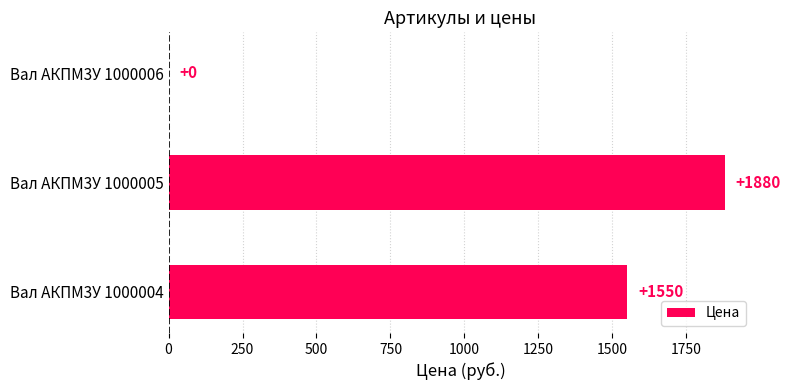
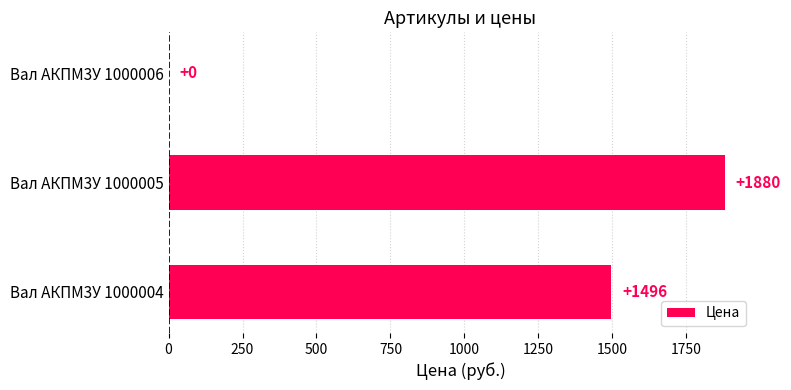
  {
    "Вал АКПМ3У 1000006": "+0",
    "Вал АКПМ3У 1000005": "+1880",
-   "Вал АКПМ3У 1000004": "+1550"
+   "Вал АКПМ3У 1000004": "+1496"
  }
